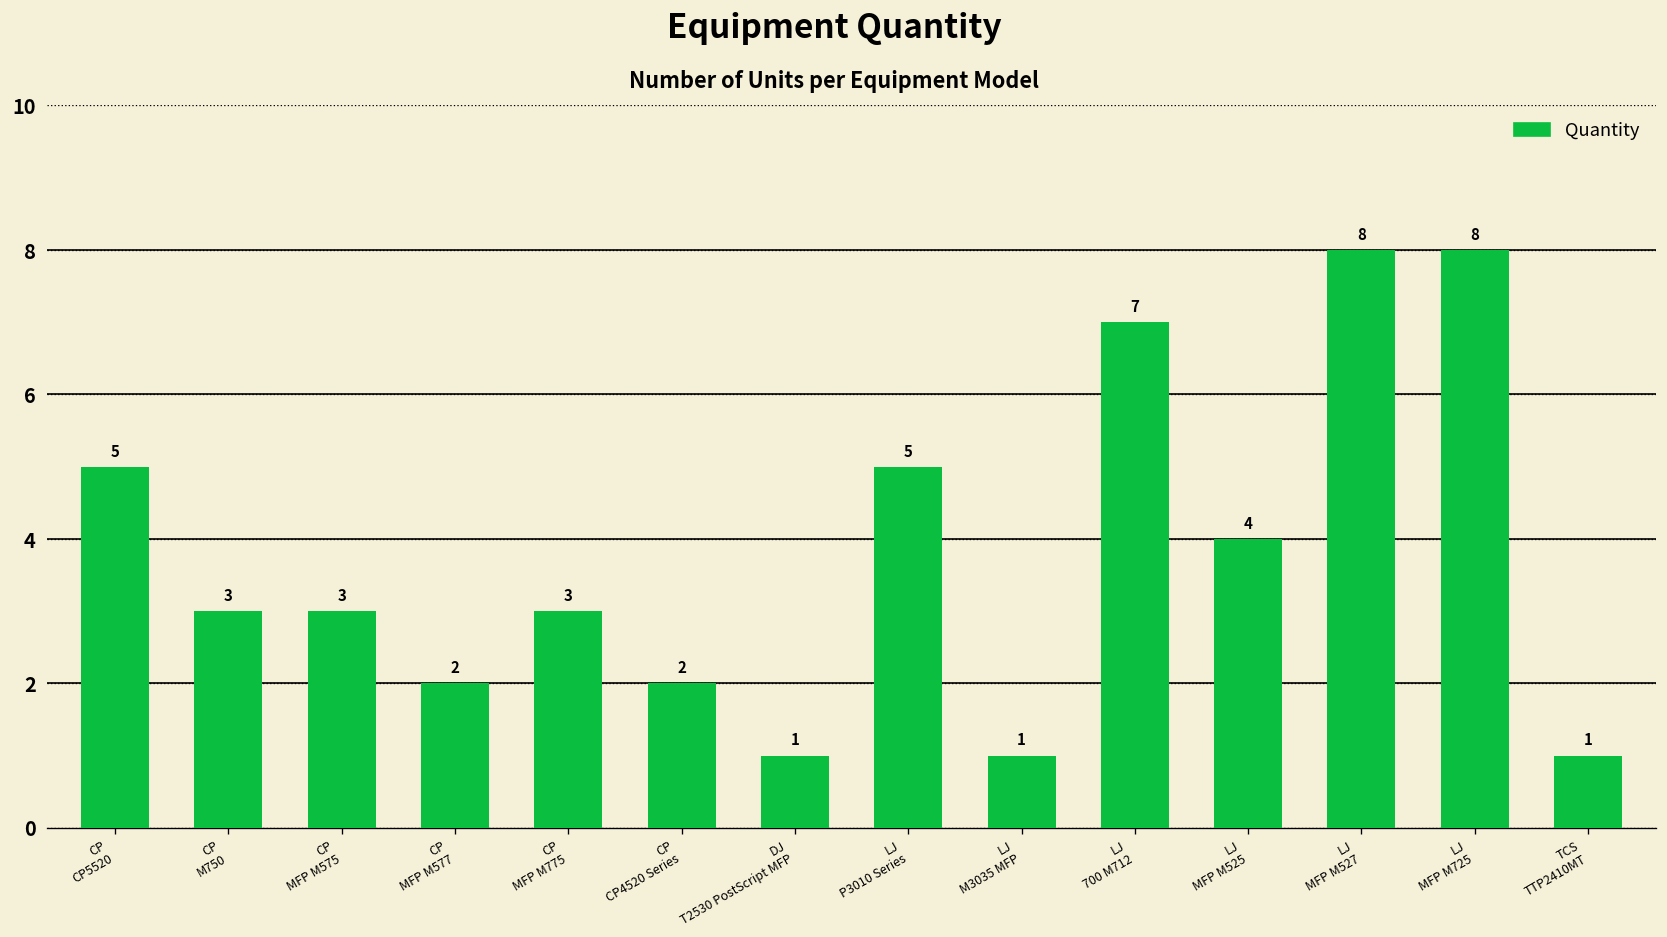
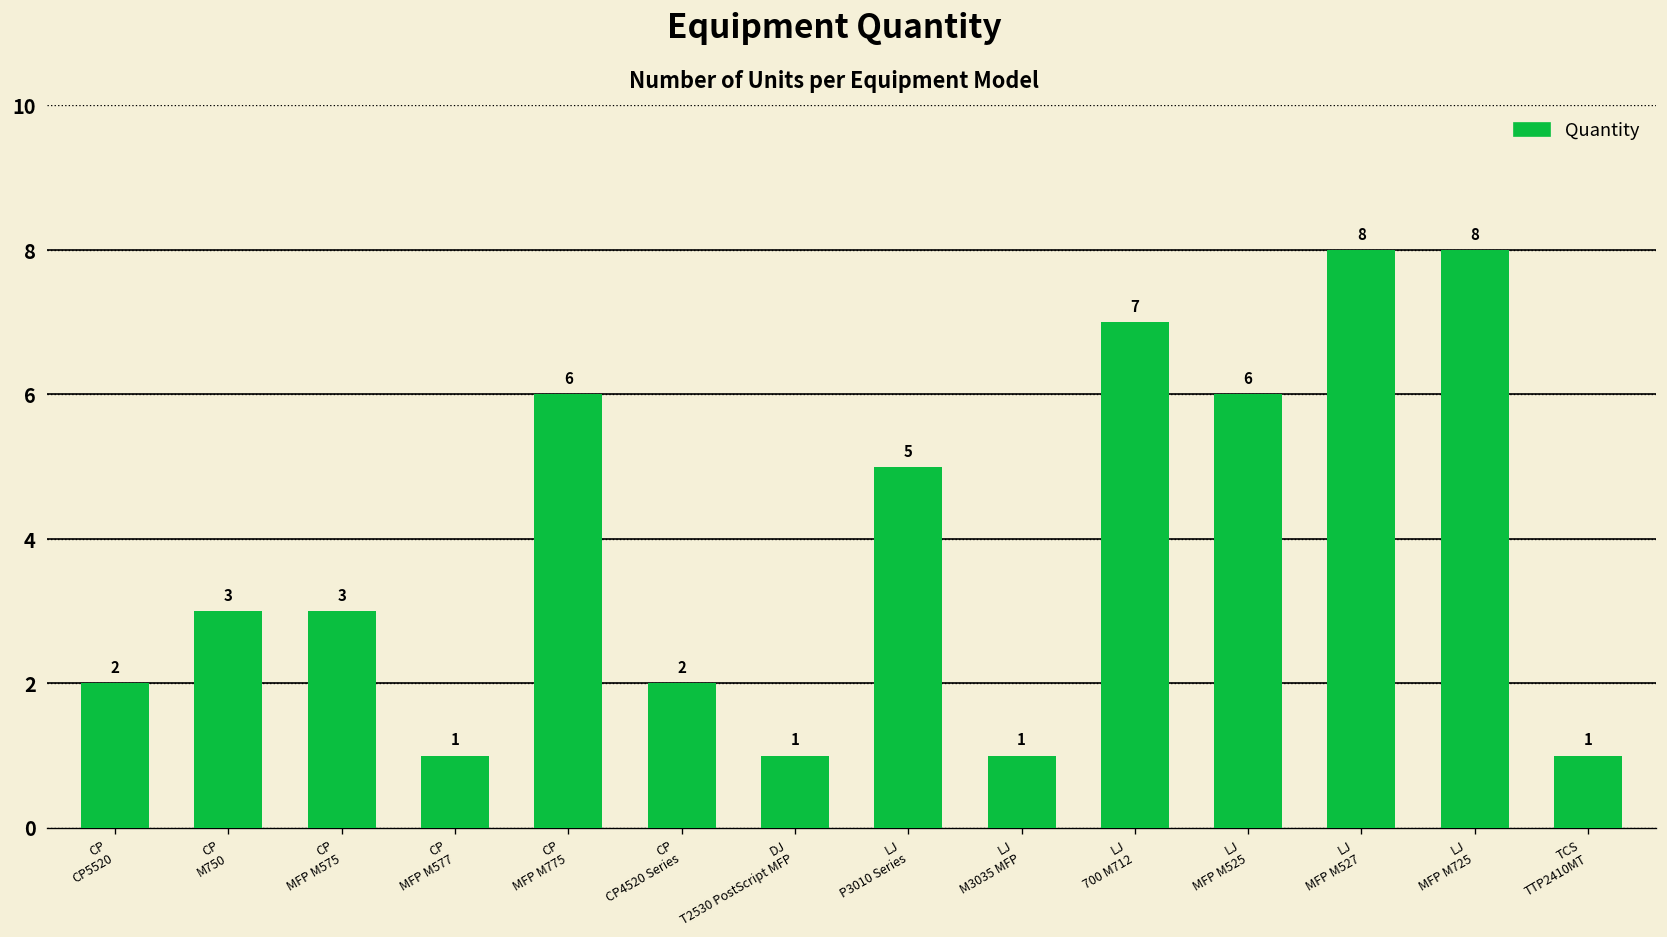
  {
-   "CP CP5520": 5,
+   "CP CP5520": 2,
    "CP M750": 3,
    "CP MFP M575": 3,
-   "CP MFP M577": 2,
-   "CP MFP M775": 3,
+   "CP MFP M577": 1,
+   "CP MFP M775": 6,
    "CP CP4520 Series": 2,
    "DJ T2530 PostScript MFP": 1,
    "LJ P3010 Series": 5,
    "LJ M3035 MFP": 1,
    "LJ 700 M712": 7,
-   "LJ MFP M525": 4,
+   "LJ MFP M525": 6,
    "LJ MFP M527": 8,
    "LJ MFP M725": 8,
    "TCS TTP2410MT": 1
  }
